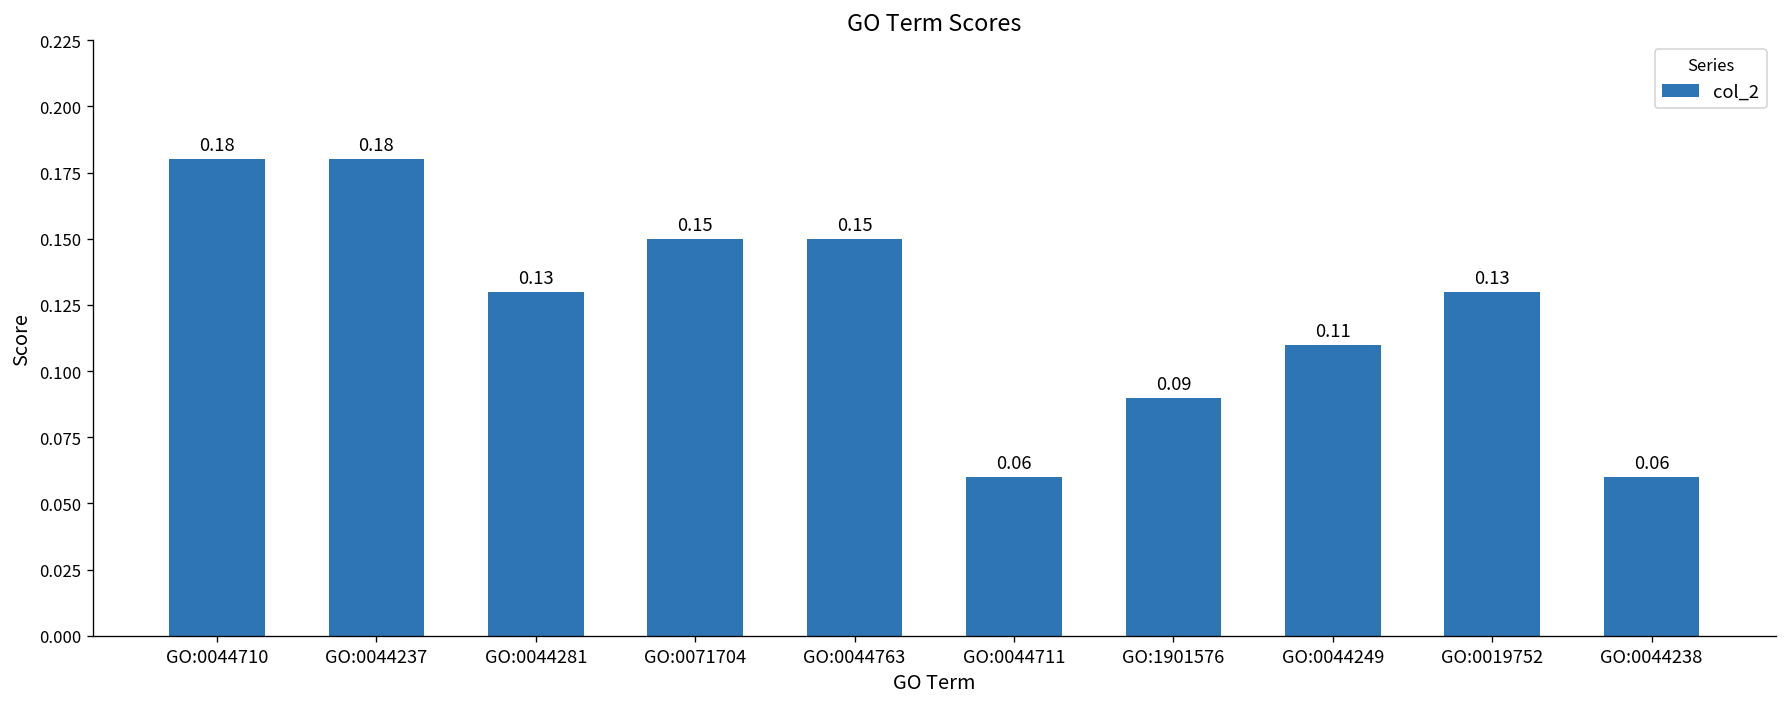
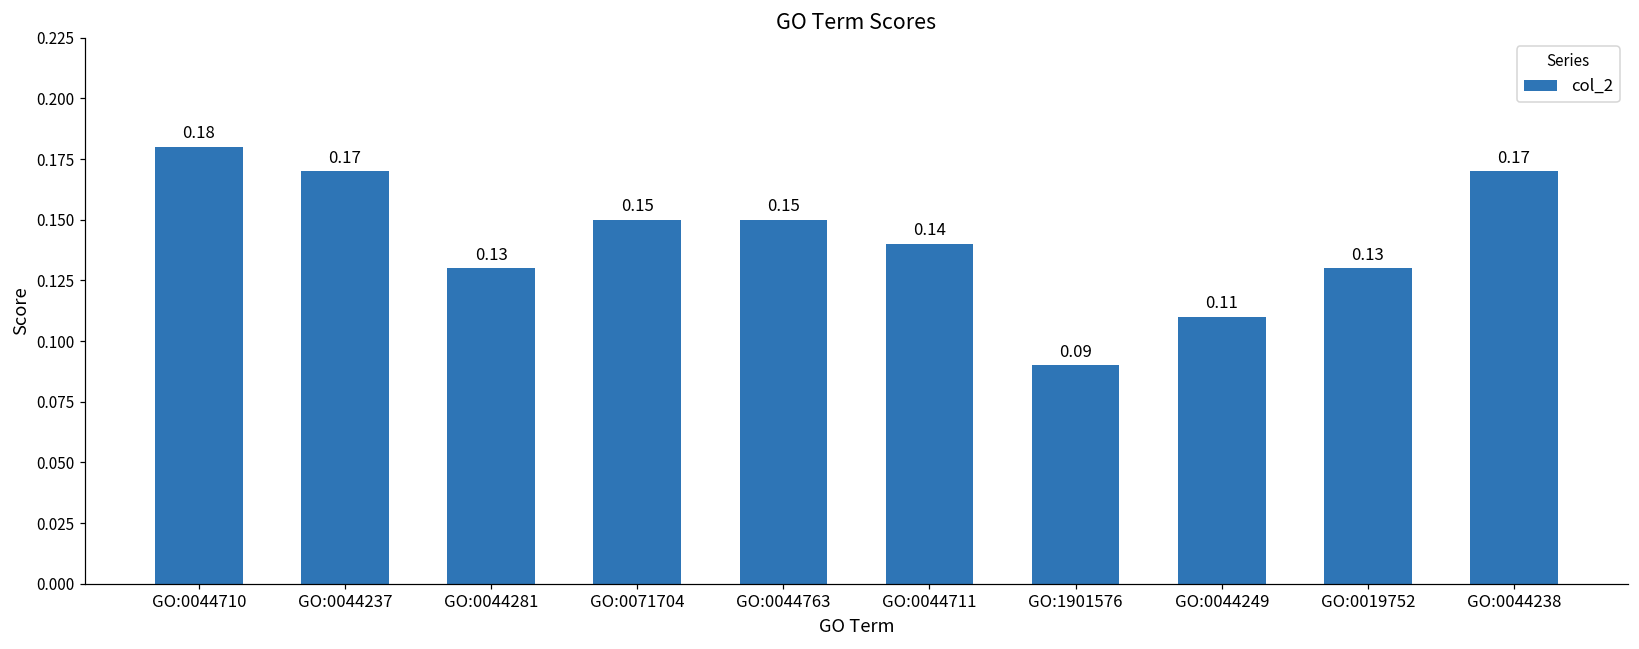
  {
    "GO:0044710": 0.18,
-   "GO:0044237": 0.18,
+   "GO:0044237": 0.17,
    "GO:0044281": 0.13,
    "GO:0071704": 0.15,
    "GO:0044763": 0.15,
-   "GO:0044711": 0.06,
+   "GO:0044711": 0.14,
    "GO:1901576": 0.09,
    "GO:0044249": 0.11,
    "GO:0019752": 0.13,
-   "GO:0044238": 0.06
+   "GO:0044238": 0.17
  }
